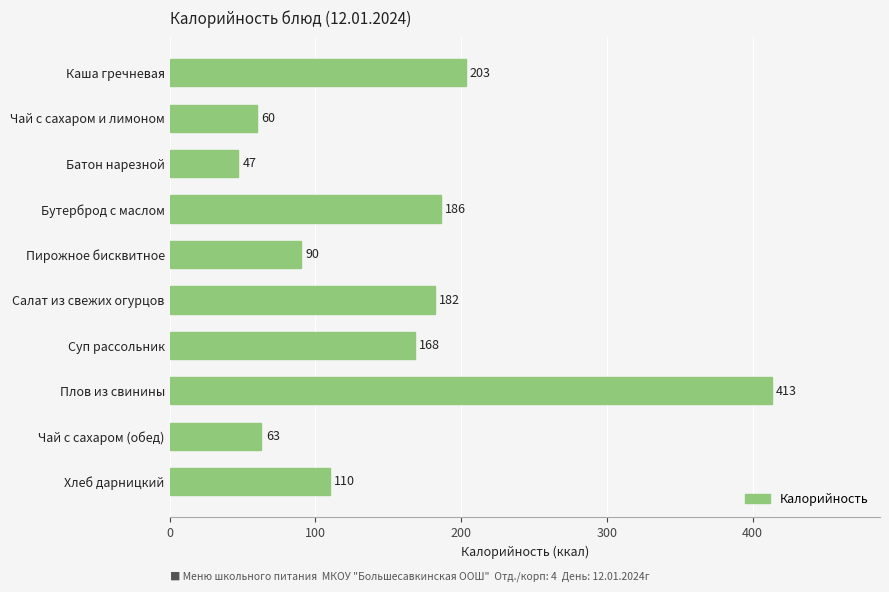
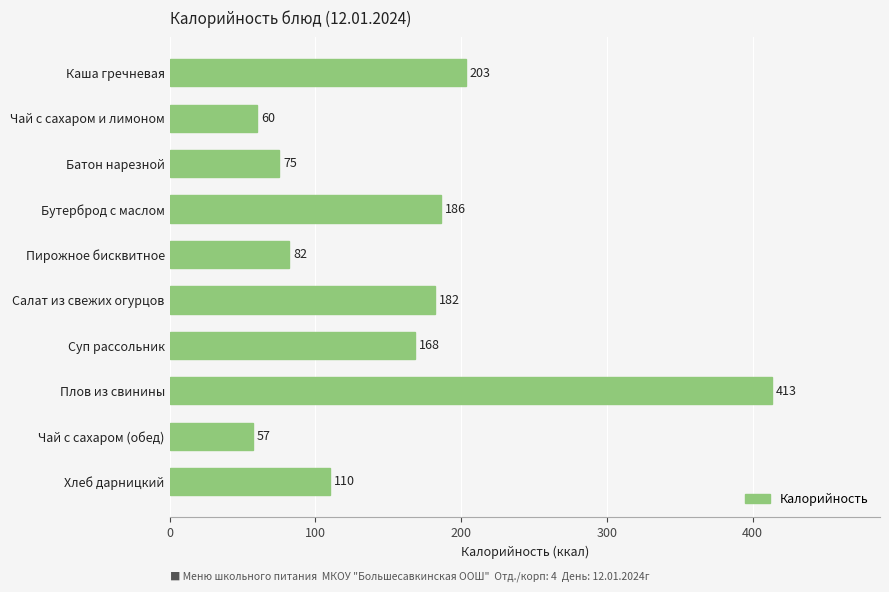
  {
    "Каша гречневая": 203,
    "Чай с сахаром и лимоном": 60,
-   "Батон нарезной": 47,
+   "Батон нарезной": 75,
    "Бутерброд с маслом": 186,
-   "Пирожное бисквитное": 90,
+   "Пирожное бисквитное": 82,
    "Салат из свежих огурцов": 182,
    "Суп рассольник": 168,
    "Плов из свинины": 413,
-   "Чай с сахаром (обед)": 63,
+   "Чай с сахаром (обед)": 57,
    "Хлеб дарницкий": 110
  }
